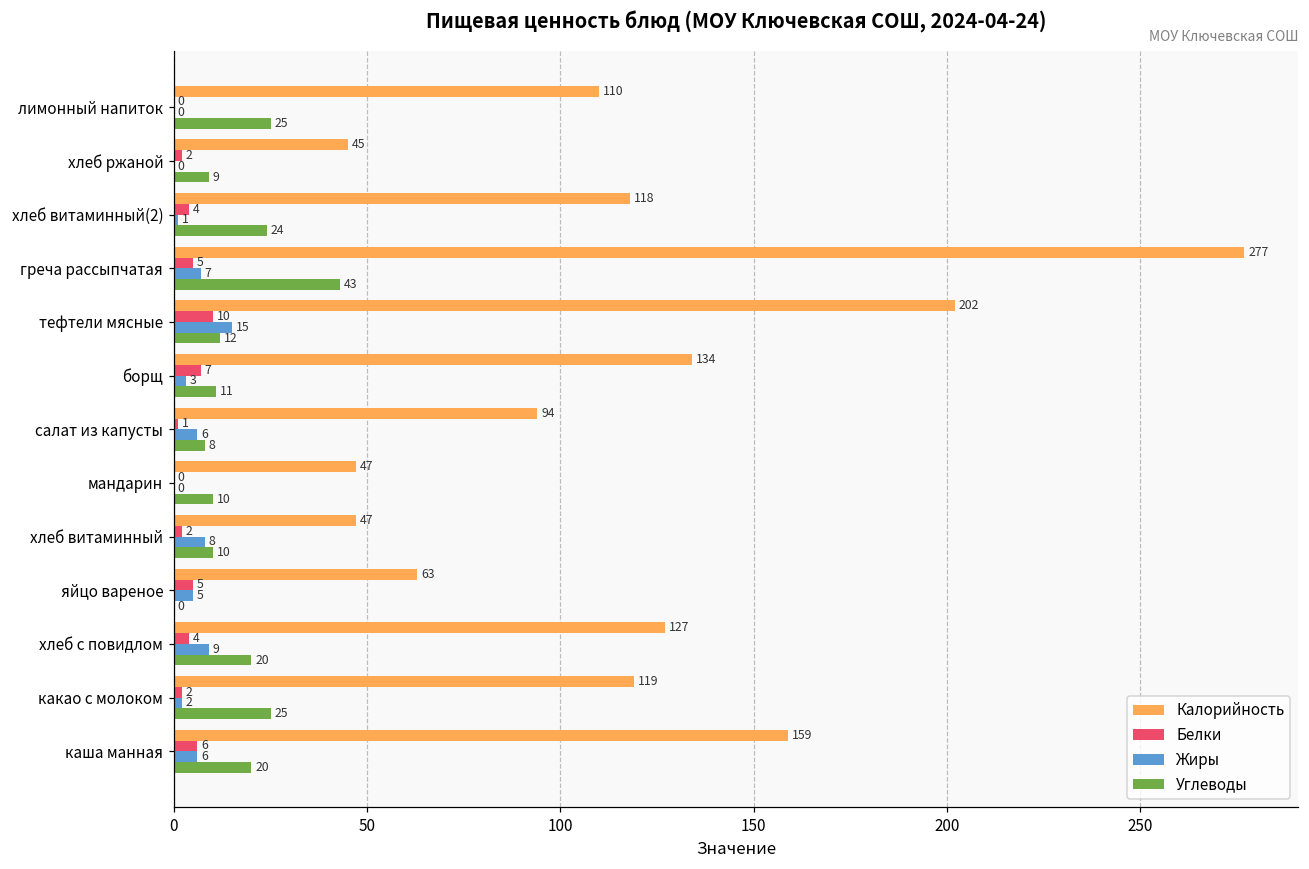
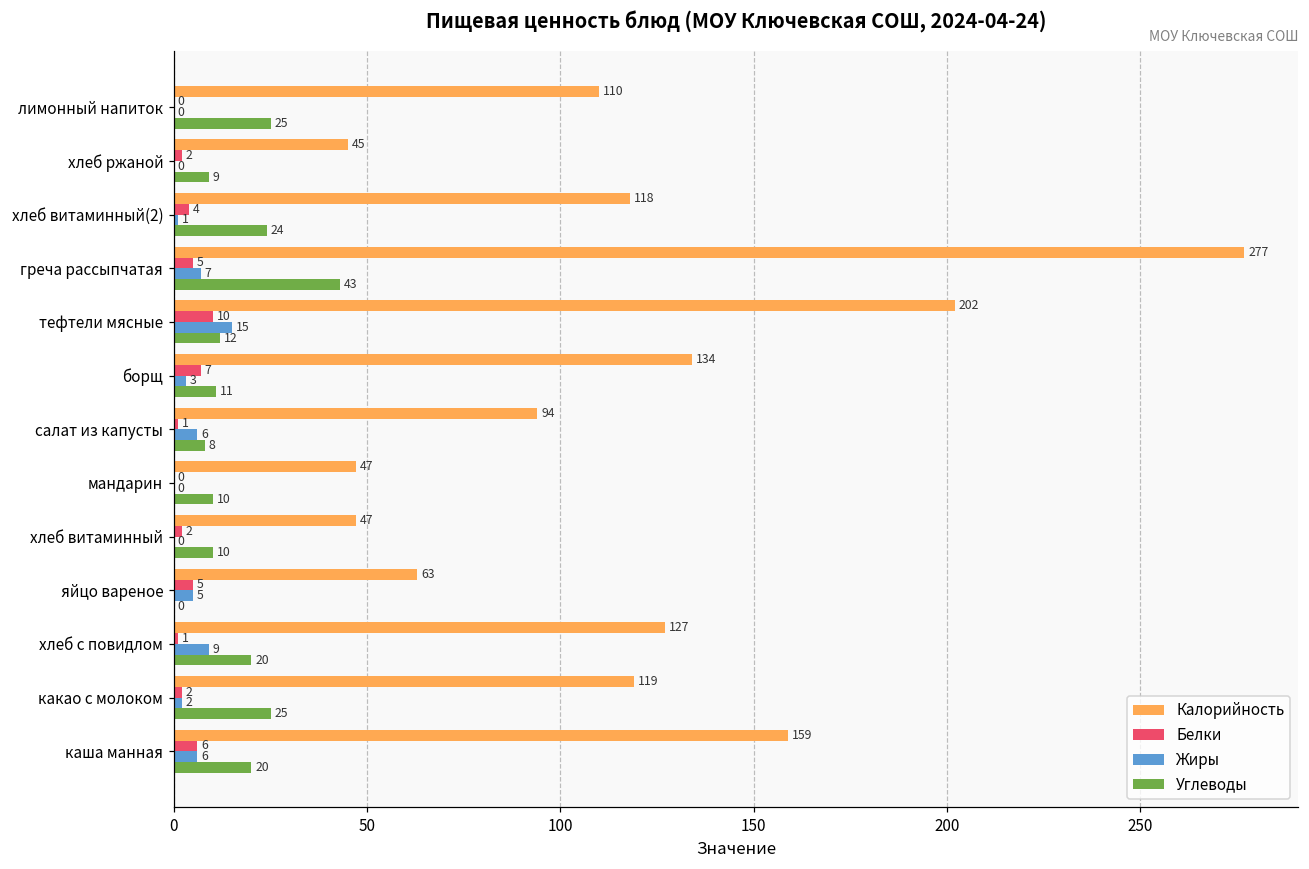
  {
    "Калорийность": {
      "лимонный напиток": 110,
      "хлеб ржаной": 45,
      "хлеб витаминный(2)": 118,
      "греча рассыпчатая": 277,
      "тефтели мясные": 202,
      "борщ": 134,
      "салат из капусты": 94,
      "мандарин": 47,
      "хлеб витаминный": 47,
      "яйцо вареное": 63,
      "хлеб с повидлом": 127,
      "какао с молоком": 119,
      "каша манная": 159
    },
    "Белки": {
      "лимонный напиток": 0,
      "хлеб ржаной": 2,
      "хлеб витаминный(2)": 4,
      "греча рассыпчатая": 5,
      "тефтели мясные": 10,
      "борщ": 7,
      "салат из капусты": 1,
      "мандарин": 0,
      "хлеб витаминный": 2,
      "яйцо вареное": 5,
-     "хлеб с повидлом": 4,
+     "хлеб с повидлом": 1,
      "какао с молоком": 2,
      "каша манная": 6
    },
    "Жиры": {
      "лимонный напиток": 0,
      "хлеб ржаной": 0,
      "хлеб витаминный(2)": 1,
      "греча рассыпчатая": 7,
      "тефтели мясные": 15,
      "борщ": 3,
      "салат из капусты": 6,
      "мандарин": 0,
-     "хлеб витаминный": 8,
+     "хлеб витаминный": 0,
      "яйцо вареное": 5,
      "хлеб с повидлом": 9,
      "какао с молоком": 2,
      "каша манная": 6
    },
    "Углеводы": {
      "лимонный напиток": 25,
      "хлеб ржаной": 9,
      "хлеб витаминный(2)": 24,
      "греча рассыпчатая": 43,
      "тефтели мясные": 12,
      "борщ": 11,
      "салат из капусты": 8,
      "мандарин": 10,
      "хлеб витаминный": 10,
      "яйцо вареное": 0,
      "хлеб с повидлом": 20,
      "какао с молоком": 25,
      "каша манная": 20
    }
  }
